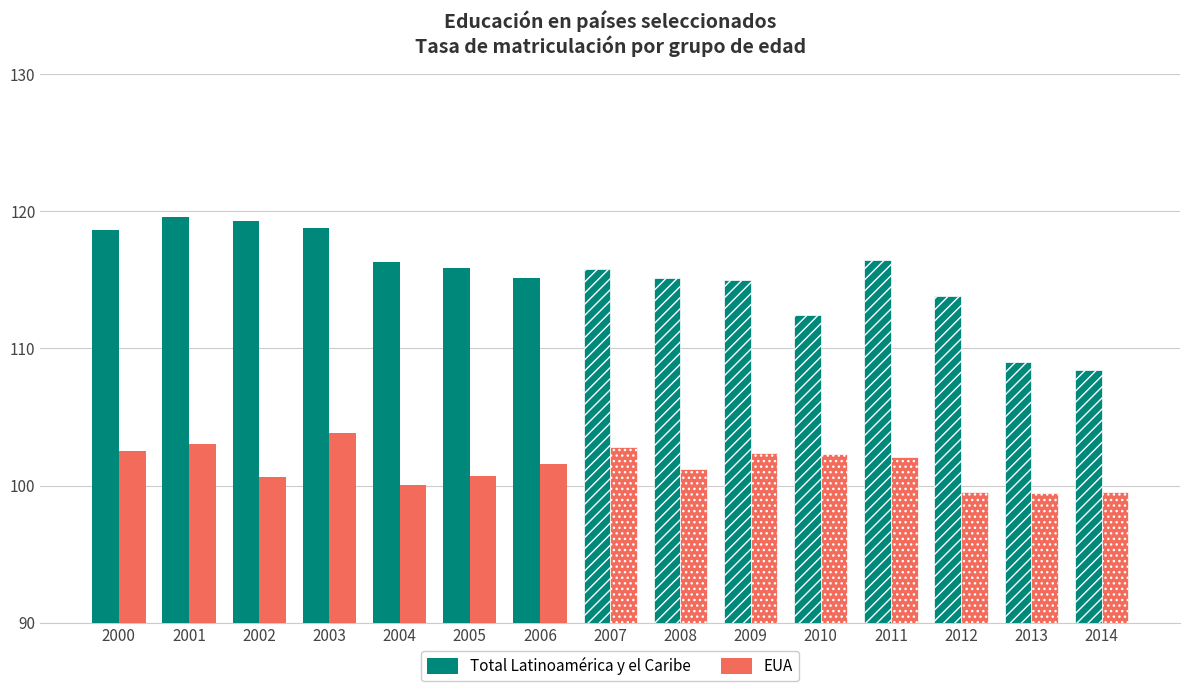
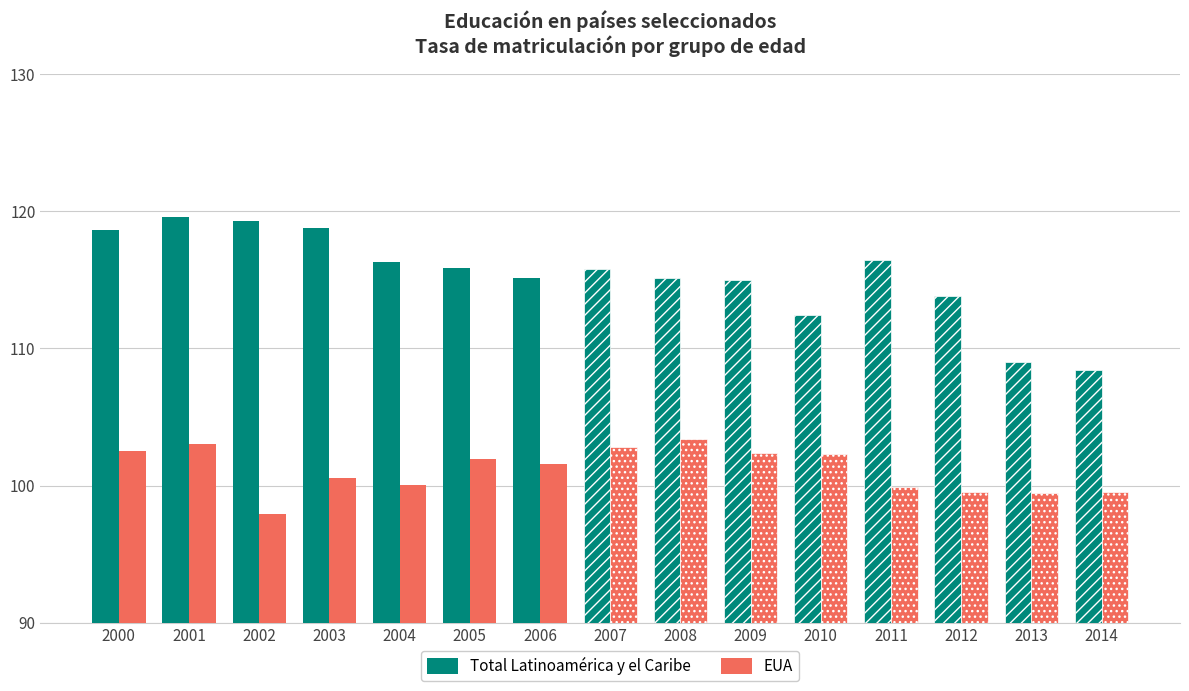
  {
    "Total Latinoamérica y el Caribe": {
      "2000": 118.6,
      "2001": 119.6,
      "2002": 119.3,
      "2003": 118.8,
      "2004": 116.3,
      "2005": 115.9,
      "2006": 115.1,
      "2007": 115.8,
      "2008": 115.1,
      "2009": 115.0,
      "2010": 112.4,
      "2011": 116.4,
      "2012": 113.8,
      "2013": 109.0,
      "2014": 108.4
    },
    "EUA": {
      "2000": 102.5,
      "2001": 103.0,
-     "2002": 100.6,
-     "2003": 103.8,
+     "2002": 97.9,
+     "2003": 100.6,
      "2004": 100.0,
-     "2005": 100.7,
+     "2005": 102.0,
      "2006": 101.6,
      "2007": 102.8,
-     "2008": 101.2,
+     "2008": 103.4,
      "2009": 102.3,
      "2010": 102.3,
-     "2011": 102.1,
+     "2011": 99.9,
      "2012": 99.6,
      "2013": 99.4,
      "2014": 99.5
    }
  }
